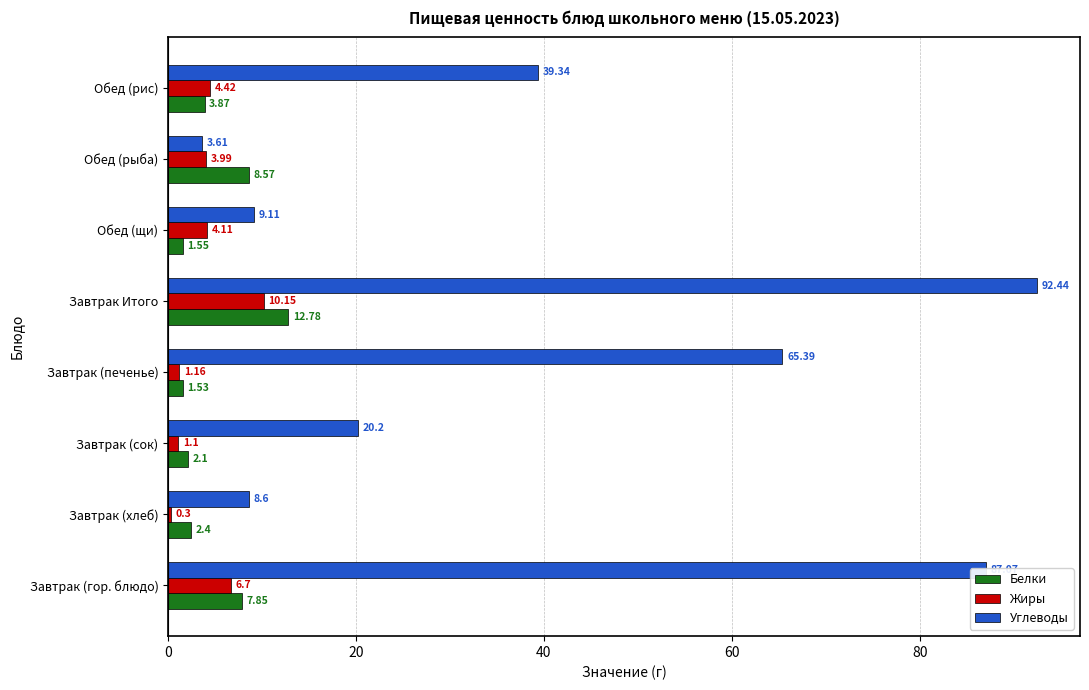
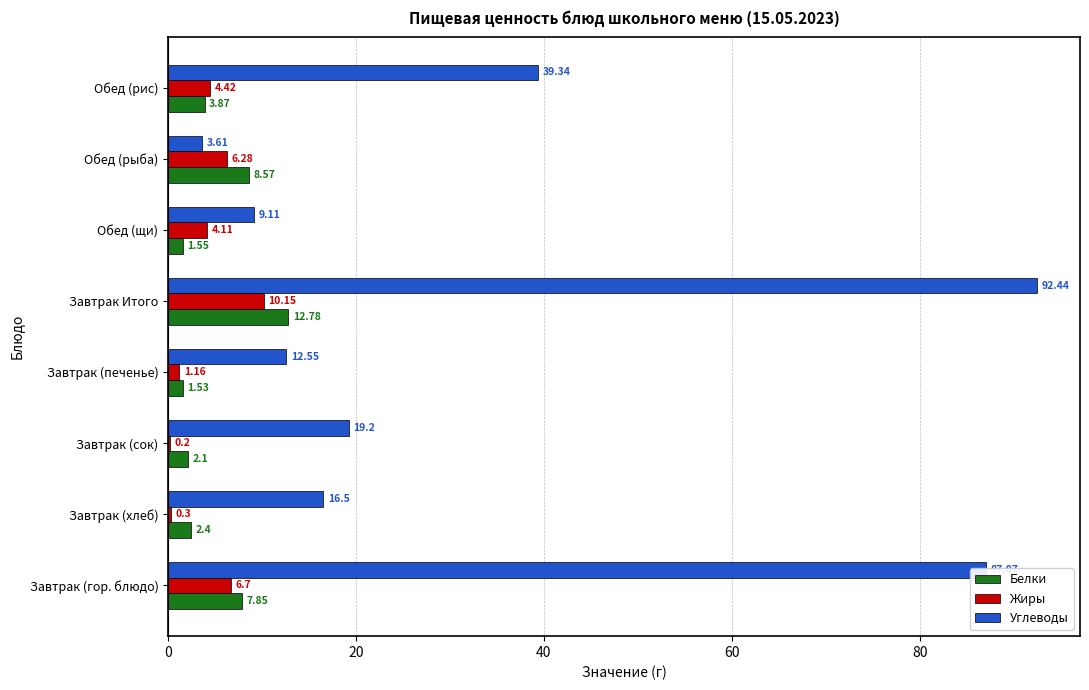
  {
    "Белки": {
      "Обед (рис)": 3.87,
      "Обед (рыба)": 8.57,
      "Обед (щи)": 1.55,
      "Завтрак Итого": 12.78,
      "Завтрак (печенье)": 1.53,
      "Завтрак (сок)": 2.1,
      "Завтрак (хлеб)": 2.4,
      "Завтрак (гор. блюдо)": 7.85
    },
    "Жиры": {
      "Обед (рис)": 4.42,
-     "Обед (рыба)": 3.99,
+     "Обед (рыба)": 6.28,
      "Обед (щи)": 4.11,
      "Завтрак Итого": 10.15,
      "Завтрак (печенье)": 1.16,
-     "Завтрак (сок)": 1.1,
+     "Завтрак (сок)": 0.2,
      "Завтрак (хлеб)": 0.3,
      "Завтрак (гор. блюдо)": 6.7
    },
    "Углеводы": {
      "Обед (рис)": 39.34,
      "Обед (рыба)": 3.61,
      "Обед (щи)": 9.11,
      "Завтрак Итого": 92.44,
-     "Завтрак (печенье)": 65.39,
-     "Завтрак (сок)": 20.2,
-     "Завтрак (хлеб)": 8.6
+     "Завтрак (печенье)": 12.55,
+     "Завтрак (сок)": 19.2,
+     "Завтрак (хлеб)": 16.5
    }
  }
